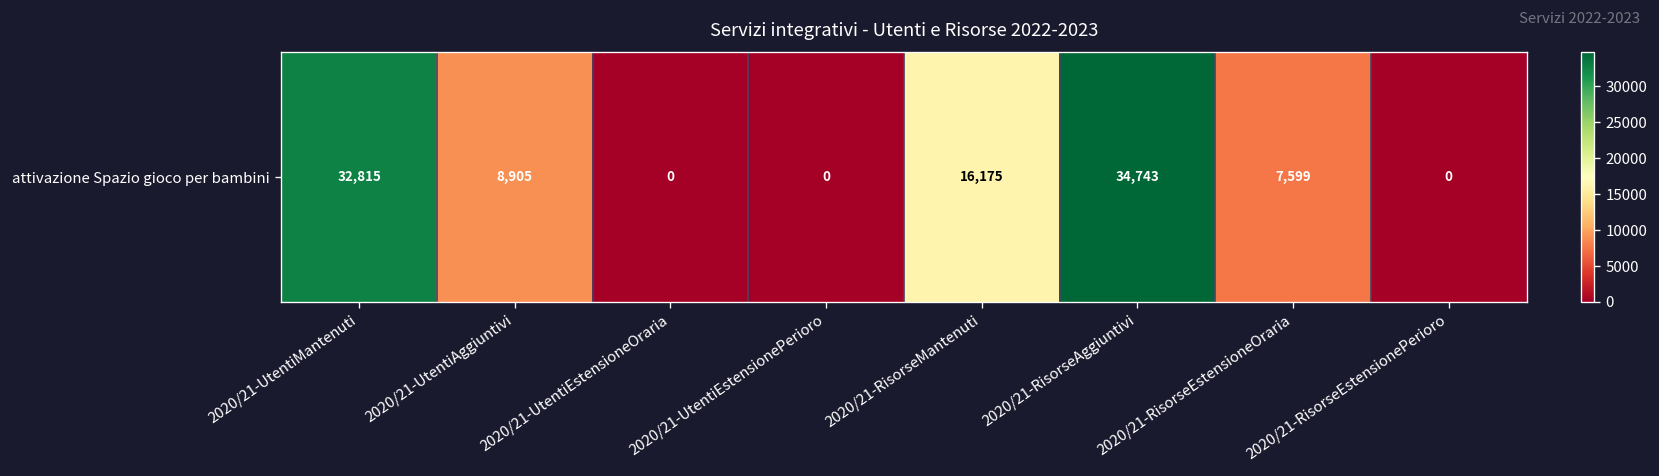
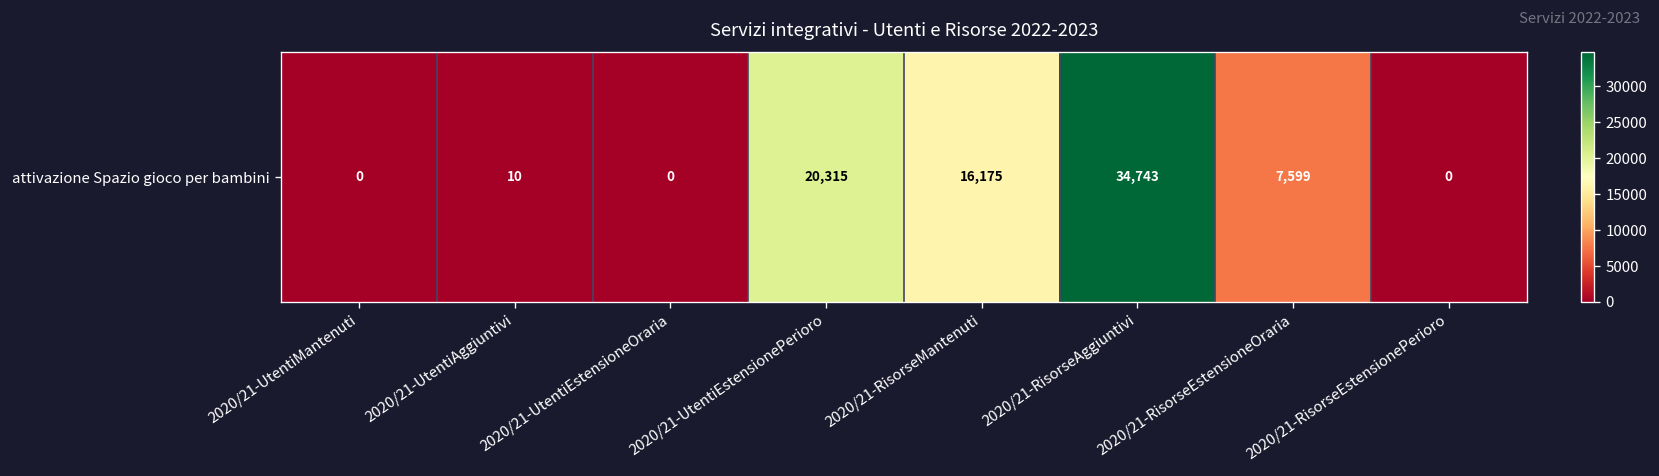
  {
    "attivazione Spazio gioco per bambini": {
-     "2020/21-UtentiMantenuti": "32,815",
-     "2020/21-UtentiAggiuntivi": "8,905",
+     "2020/21-UtentiMantenuti": "0",
+     "2020/21-UtentiAggiuntivi": "10",
      "2020/21-UtentiEstensioneOraria": "0",
-     "2020/21-UtentiEstensionePerioro": "0",
+     "2020/21-UtentiEstensionePerioro": "20,315",
      "2020/21-RisorseMantenuti": "16,175",
      "2020/21-RisorseAggiuntivi": "34,743",
      "2020/21-RisorseEstensioneOraria": "7,599",
      "2020/21-RisorseEstensionePerioro": "0"
    }
  }
